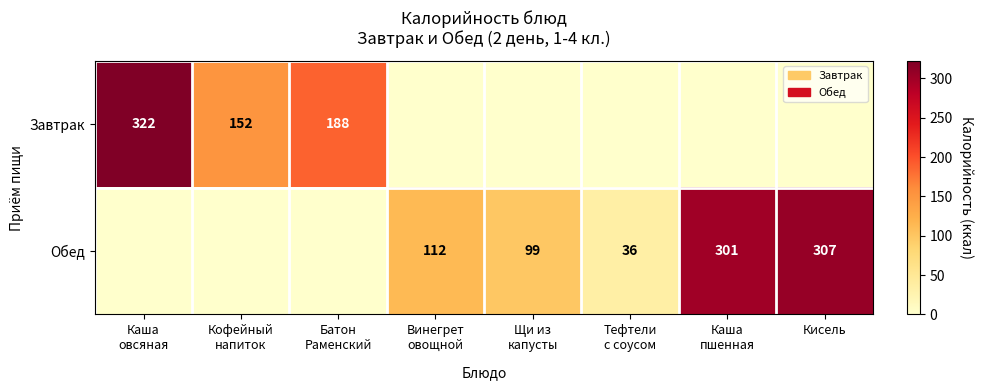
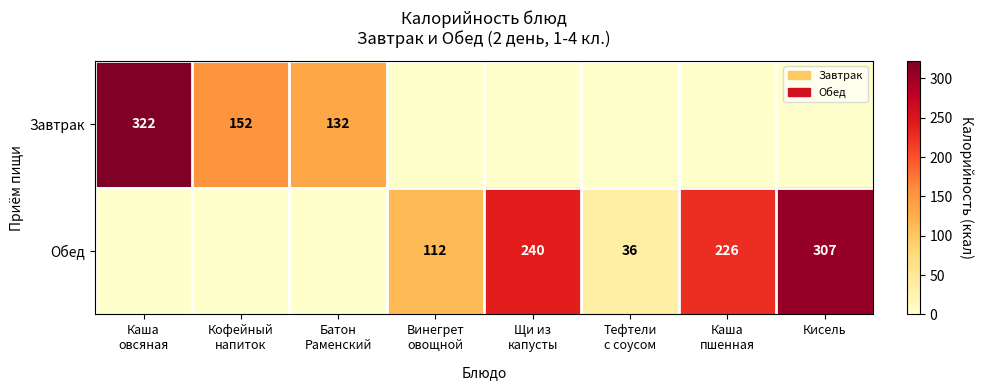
  {
    "Завтрак": {
      "Каша овсяная": 322,
      "Кофейный напиток": 152,
-     "Батон Раменский": 188
+     "Батон Раменский": 132
    },
    "Обед": {
      "Винегрет овощной": 112,
-     "Щи из капусты": 99,
+     "Щи из капусты": 240,
      "Тефтели с соусом": 36,
-     "Каша пшенная": 301,
+     "Каша пшенная": 226,
      "Кисель": 307
    }
  }
